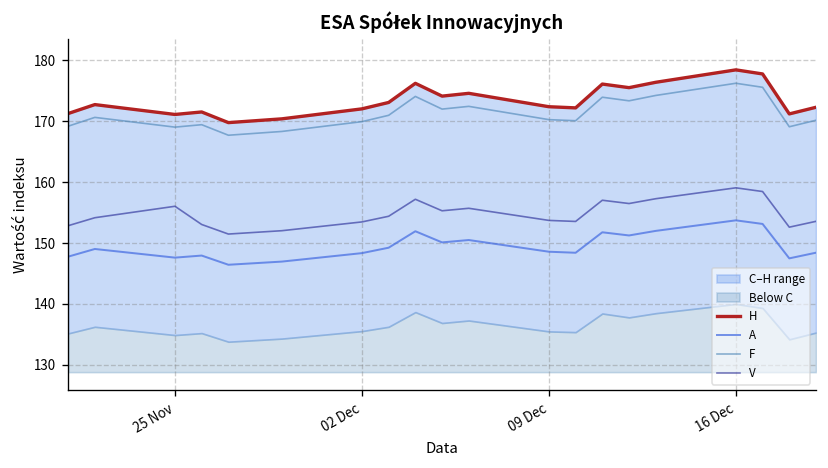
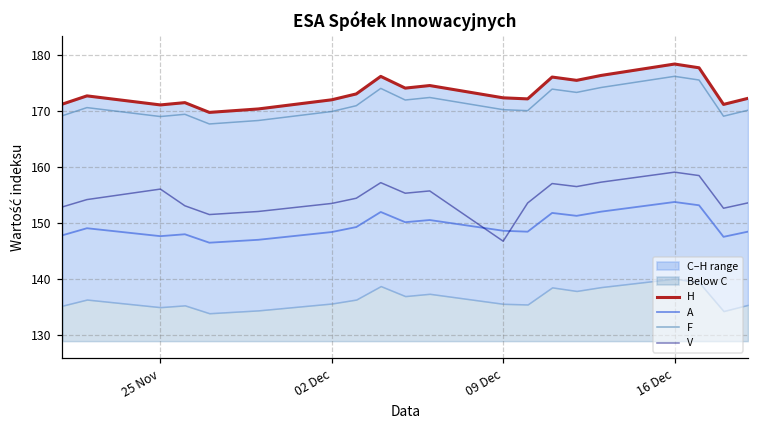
  {
    "V": {
      "25 Nov": 156,
      "02 Dec": 153,
-     "09 Dec": 154,
+     "09 Dec": 147,
      "16 Dec": 159
    }
  }
